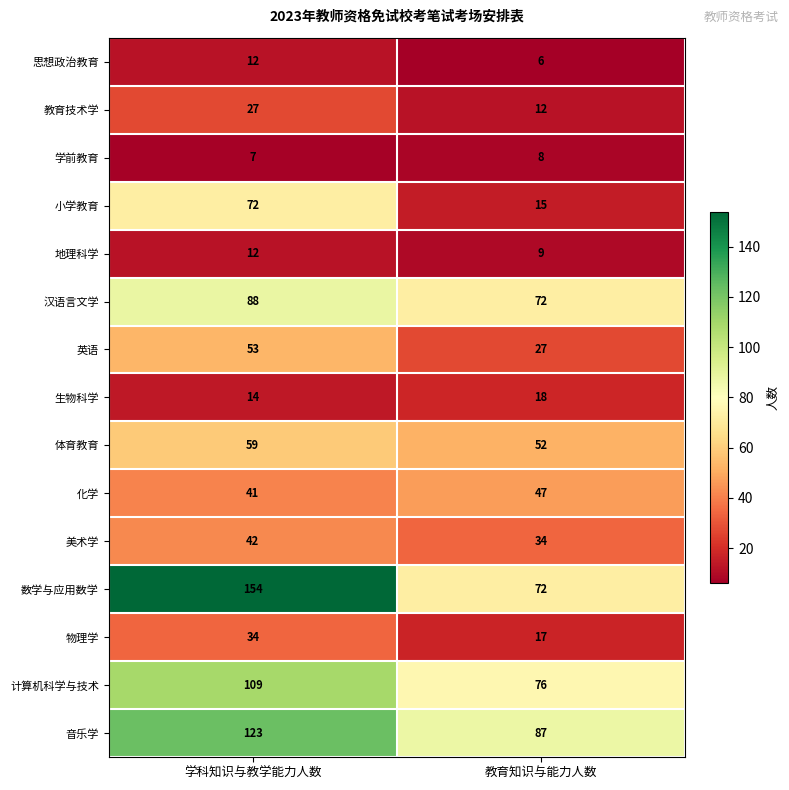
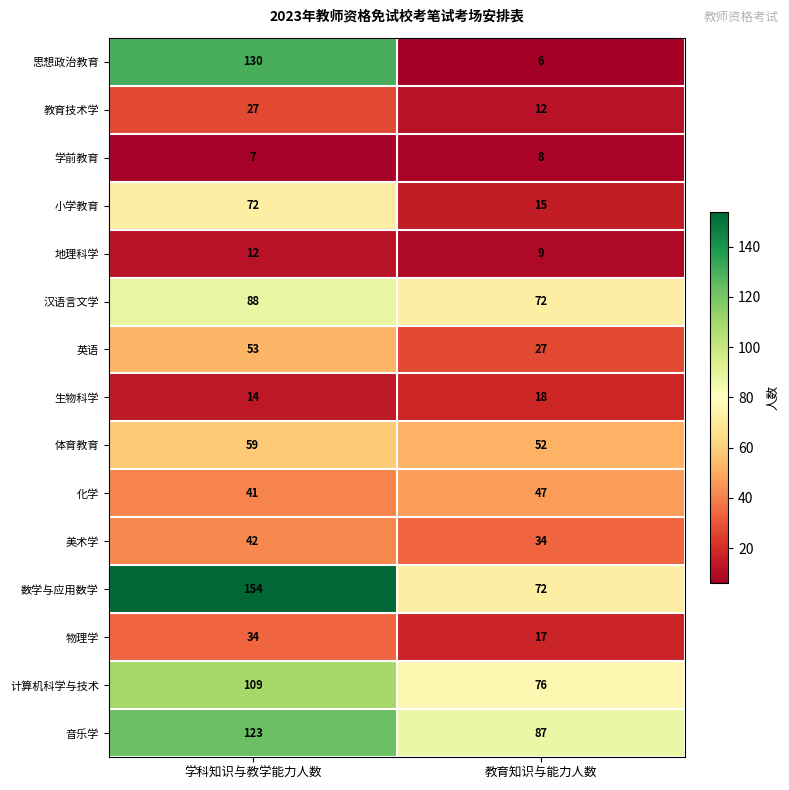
  {
    "思想政治教育": {
-     "学科知识与教学能力人数": 12,
+     "学科知识与教学能力人数": 130,
      "教育知识与能力人数": 6
    },
    "教育技术学": {
      "学科知识与教学能力人数": 27,
      "教育知识与能力人数": 12
    },
    "学前教育": {
      "学科知识与教学能力人数": 7,
      "教育知识与能力人数": 8
    },
    "小学教育": {
      "学科知识与教学能力人数": 72,
      "教育知识与能力人数": 15
    },
    "地理科学": {
      "学科知识与教学能力人数": 12,
      "教育知识与能力人数": 9
    },
    "汉语言文学": {
      "学科知识与教学能力人数": 88,
      "教育知识与能力人数": 72
    },
    "英语": {
      "学科知识与教学能力人数": 53,
      "教育知识与能力人数": 27
    },
    "生物科学": {
      "学科知识与教学能力人数": 14,
      "教育知识与能力人数": 18
    },
    "体育教育": {
      "学科知识与教学能力人数": 59,
      "教育知识与能力人数": 52
    },
    "化学": {
      "学科知识与教学能力人数": 41,
      "教育知识与能力人数": 47
    },
    "美术学": {
      "学科知识与教学能力人数": 42,
      "教育知识与能力人数": 34
    },
    "数学与应用数学": {
      "学科知识与教学能力人数": 154,
      "教育知识与能力人数": 72
    },
    "物理学": {
      "学科知识与教学能力人数": 34,
      "教育知识与能力人数": 17
    },
    "计算机科学与技术": {
      "学科知识与教学能力人数": 109,
      "教育知识与能力人数": 76
    },
    "音乐学": {
      "学科知识与教学能力人数": 123,
      "教育知识与能力人数": 87
    }
  }
